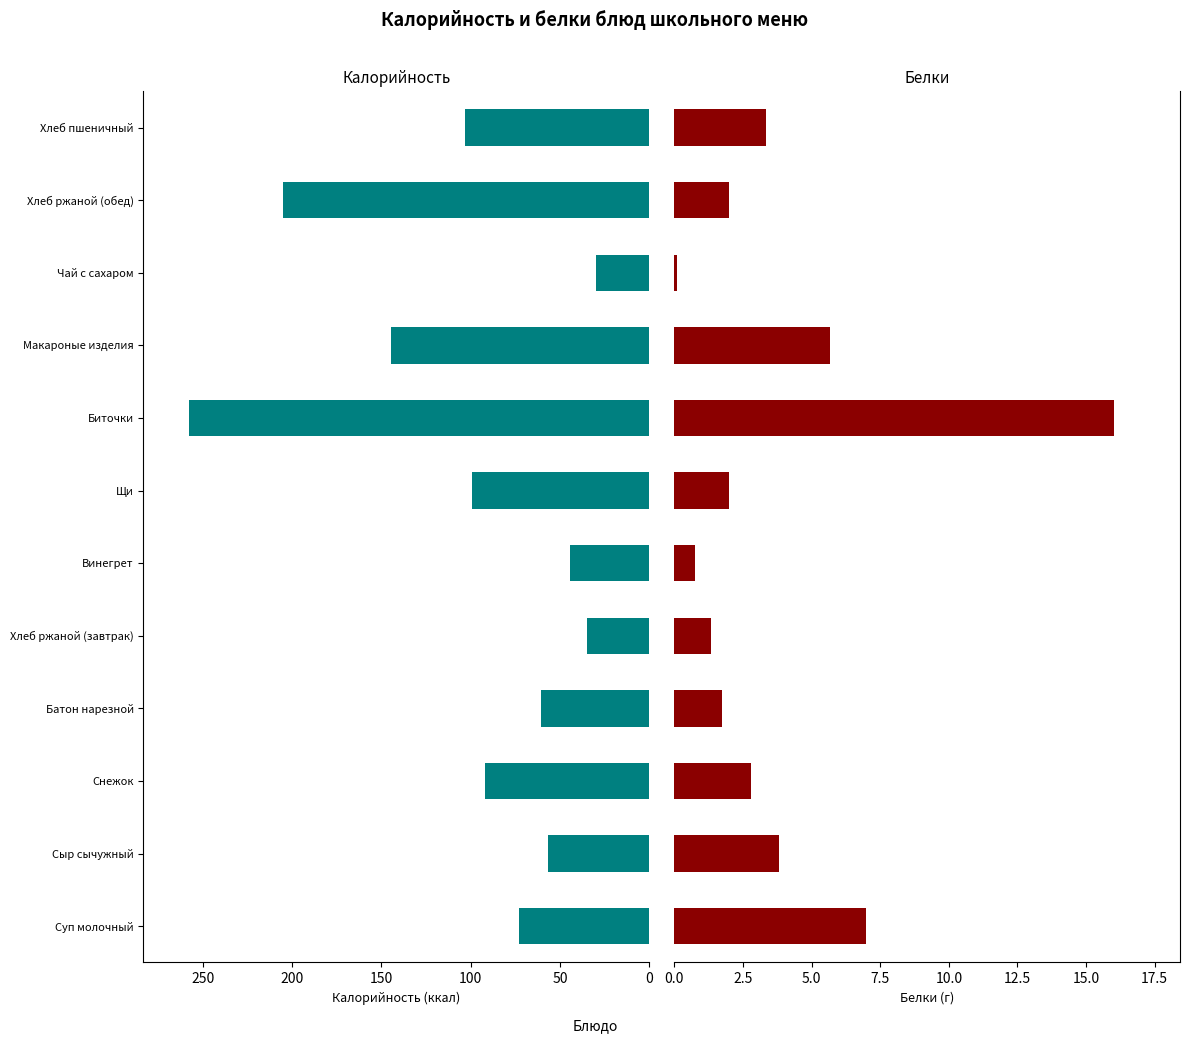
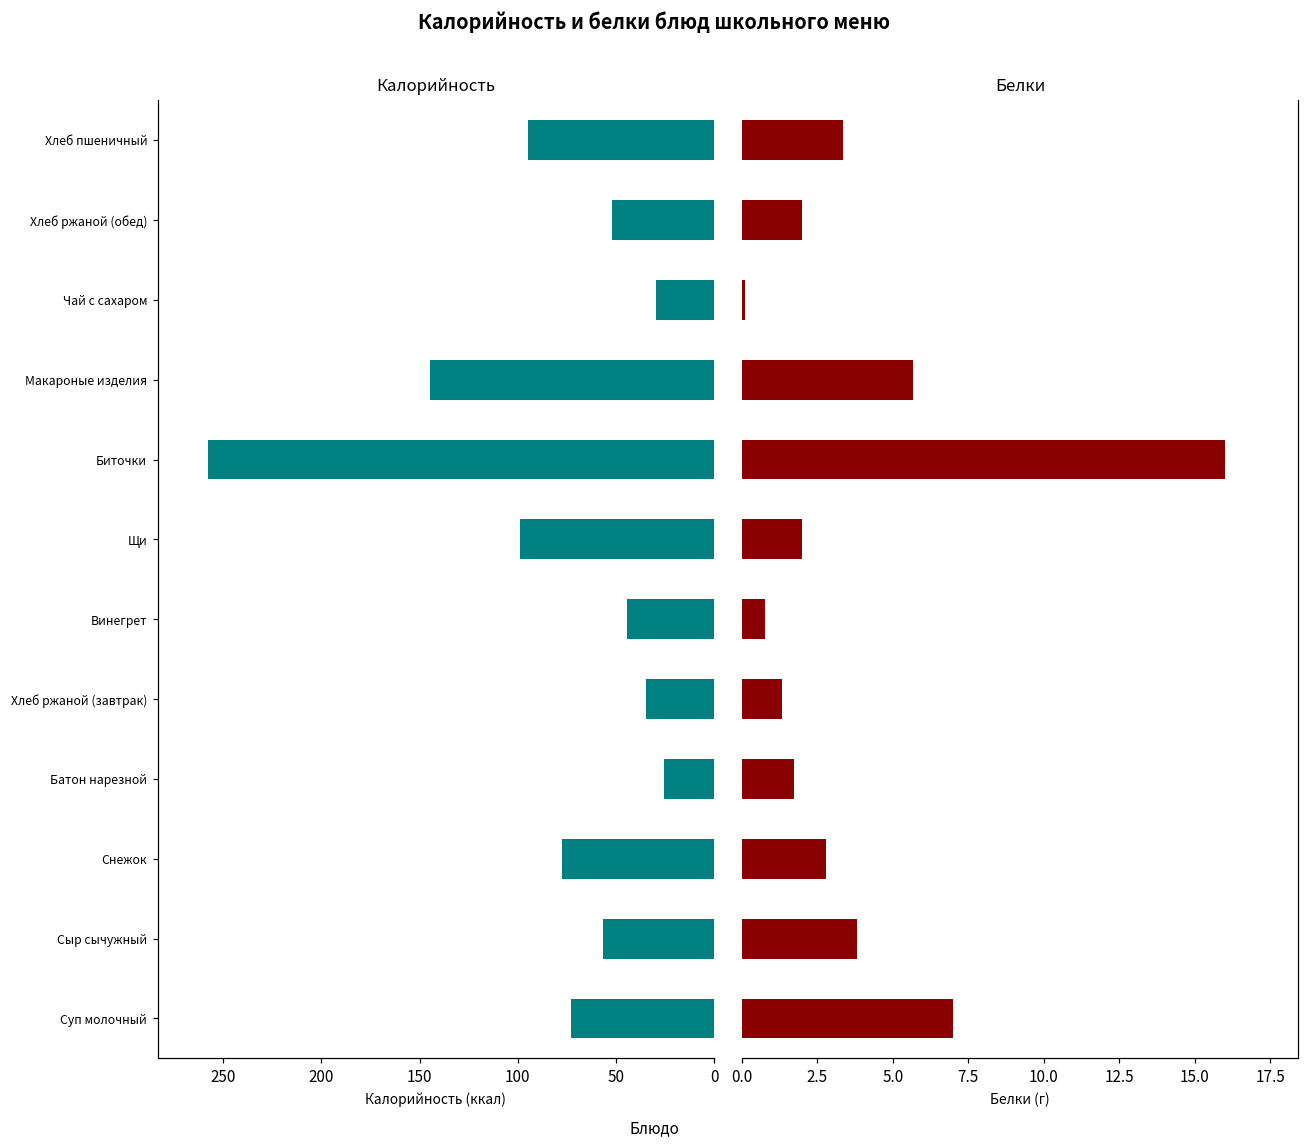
  {
    "Калорийность": {
-     "Хлеб пшеничный": 103,
-     "Хлеб ржаной (обед)": 205,
+     "Хлеб пшеничный": 95,
+     "Хлеб ржаной (обед)": 52,
      "Чай с сахаром": 30,
      "Макароные изделия": 145,
      "Биточки": 258,
      "Щи": 99,
      "Винегрет": 44,
      "Хлеб ржаной (завтрак)": 35,
-     "Батон нарезной": 60,
-     "Снежок": 92,
+     "Батон нарезной": 26,
+     "Снежок": 78,
      "Сыр сычужный": 57,
      "Суп молочный": 73
    }
  }
